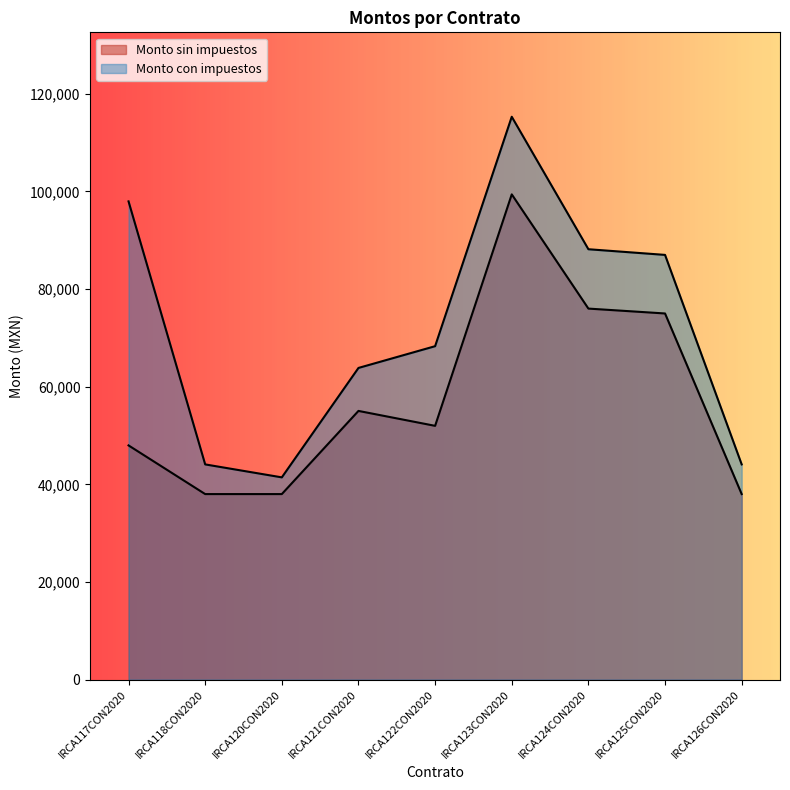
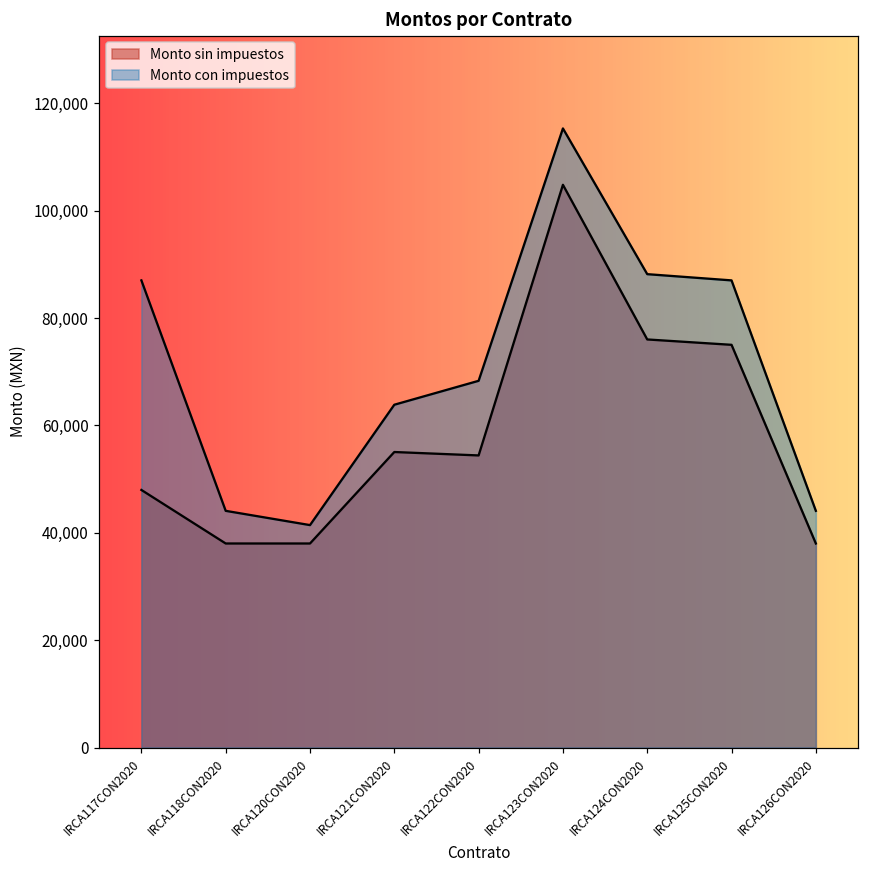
  {
    "Monto sin impuestos": {
      "IRCA117CON2020": "48,000",
      "IRCA118CON2020": "38,000",
      "IRCA120CON2020": "38,000",
      "IRCA121CON2020": "55,000",
-     "IRCA122CON2020": "52,000",
-     "IRCA123CON2020": "99,000",
+     "IRCA122CON2020": "54,000",
+     "IRCA123CON2020": "105,000",
      "IRCA124CON2020": "76,000",
      "IRCA125CON2020": "75,000",
      "IRCA126CON2020": "38,000"
    },
    "Monto con impuestos": {
-     "IRCA117CON2020": "98,000",
+     "IRCA117CON2020": "87,000",
      "IRCA118CON2020": "44,000",
      "IRCA120CON2020": "41,000",
      "IRCA121CON2020": "64,000",
      "IRCA122CON2020": "68,000",
      "IRCA123CON2020": "115,000",
      "IRCA124CON2020": "88,000",
      "IRCA125CON2020": "87,000",
      "IRCA126CON2020": "44,000"
    }
  }
